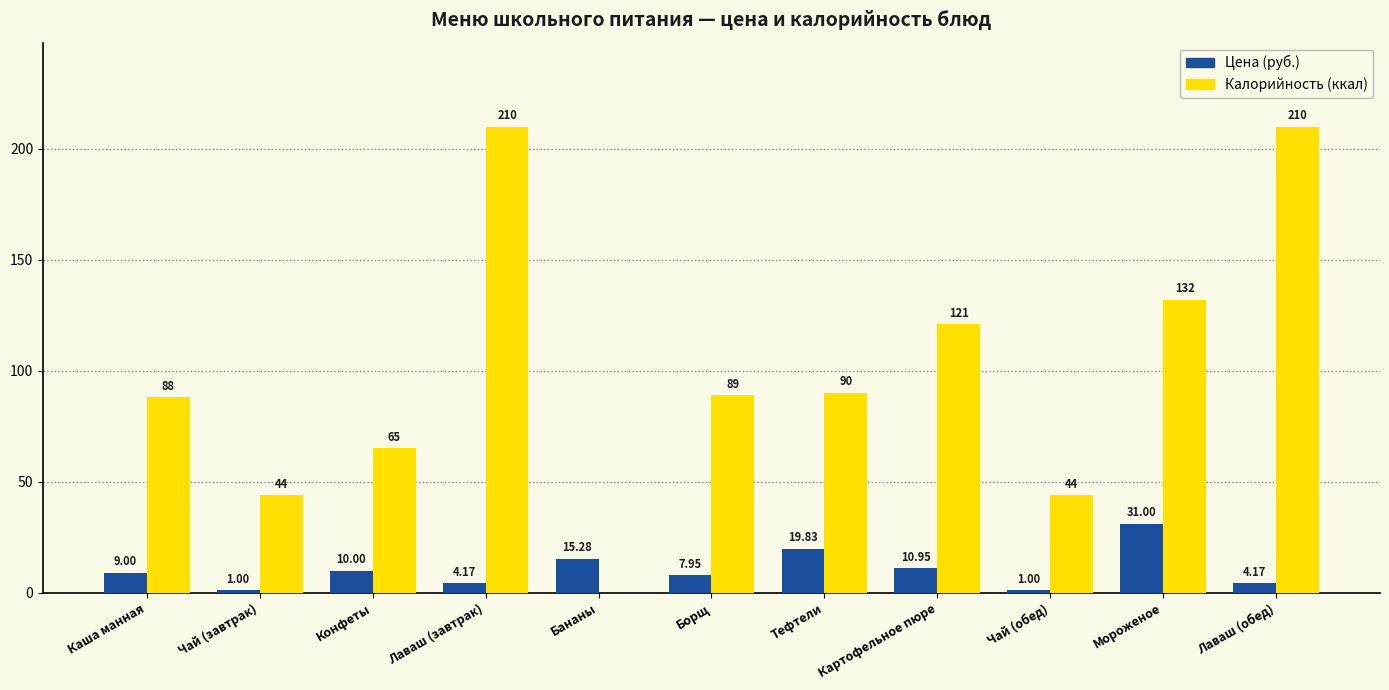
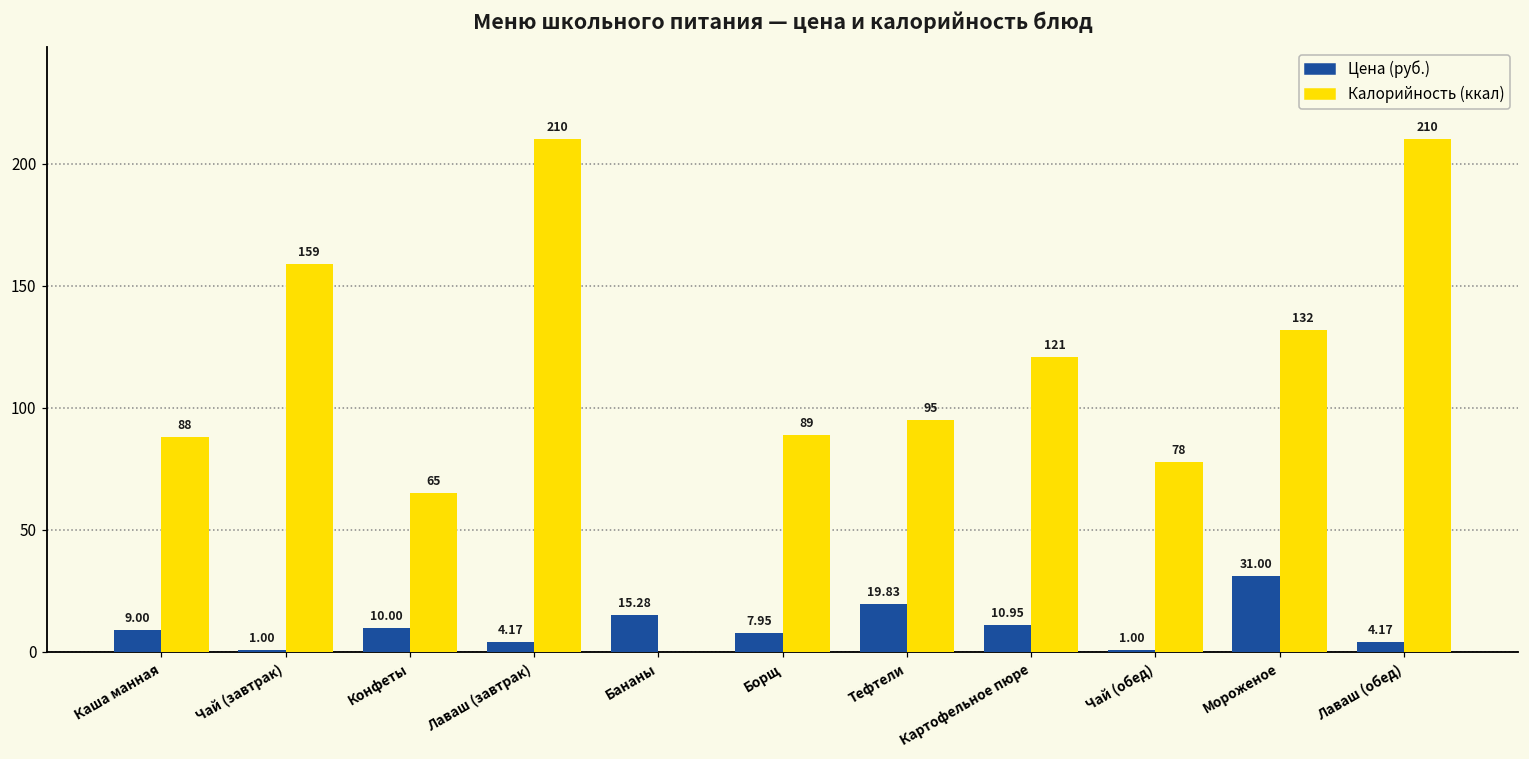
  {
    "Цена (руб.)": {
      "Каша манная": 9.00,
      "Чай (завтрак)": 1.00,
      "Конфеты": 10.00,
      "Лаваш (завтрак)": 4.17,
      "Бананы": 15.28,
      "Борщ": 7.95,
      "Тефтели": 19.83,
      "Картофельное пюре": 10.95,
      "Чай (обед)": 1.00,
      "Мороженое": 31.00,
      "Лаваш (обед)": 4.17
    },
    "Калорийность (ккал)": {
      "Каша манная": 88,
-     "Чай (завтрак)": 44,
+     "Чай (завтрак)": 159,
      "Конфеты": 65,
      "Лаваш (завтрак)": 210,
      "Борщ": 89,
-     "Тефтели": 90,
+     "Тефтели": 95,
      "Картофельное пюре": 121,
-     "Чай (обед)": 44,
+     "Чай (обед)": 78,
      "Мороженое": 132,
      "Лаваш (обед)": 210
    }
  }
